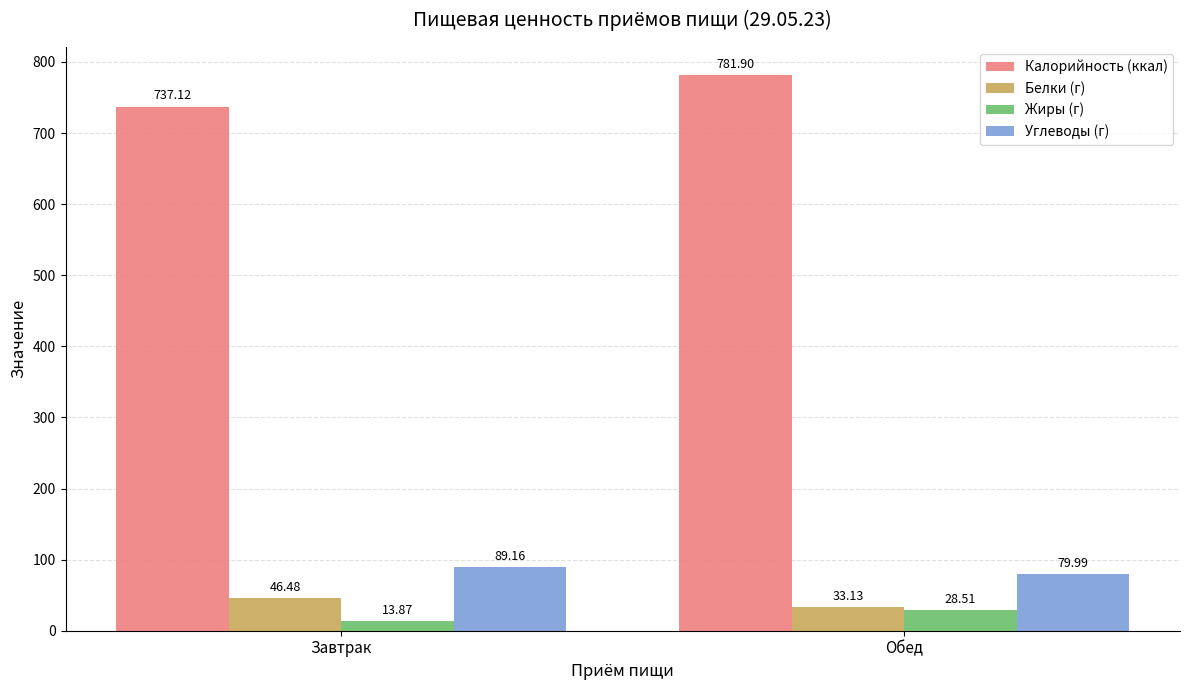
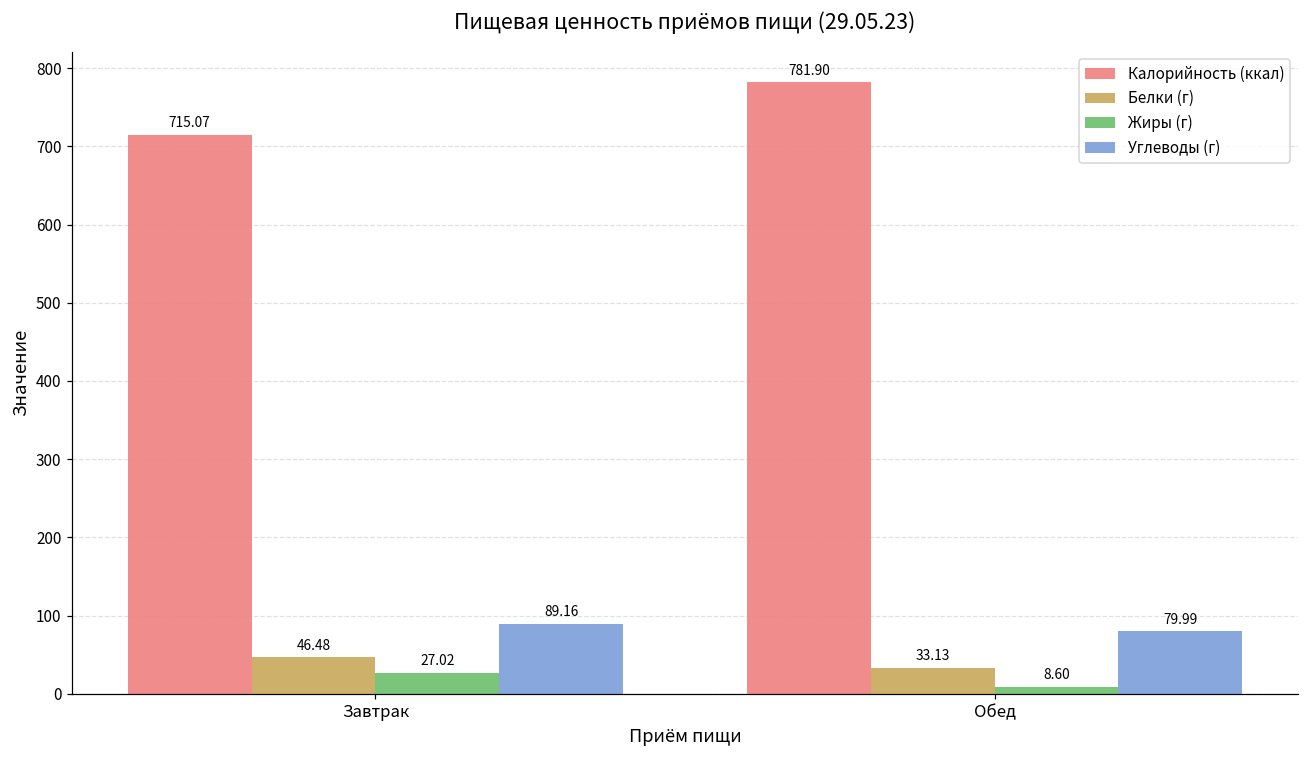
  {
    "Калорийность (ккал)": {
-     "Завтрак": 737.12,
+     "Завтрак": 715.07,
      "Обед": 781.90
    },
    "Белки (г)": {
      "Завтрак": 46.48,
      "Обед": 33.13
    },
    "Жиры (г)": {
-     "Завтрак": 13.87,
-     "Обед": 28.51
+     "Завтрак": 27.02,
+     "Обед": 8.60
    },
    "Углеводы (г)": {
      "Завтрак": 89.16,
      "Обед": 79.99
    }
  }
